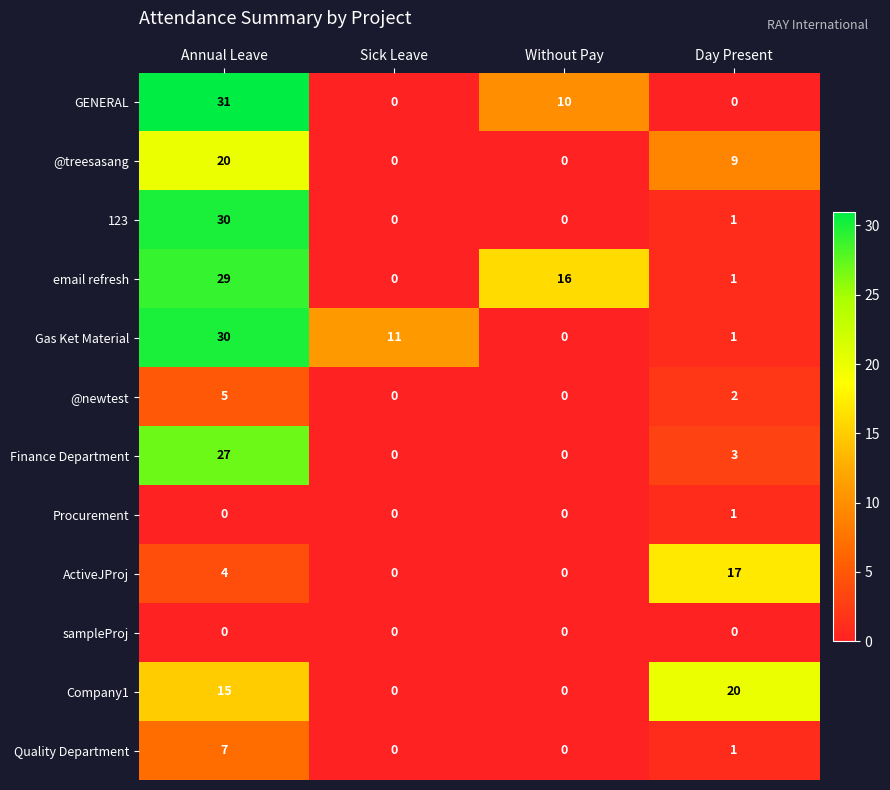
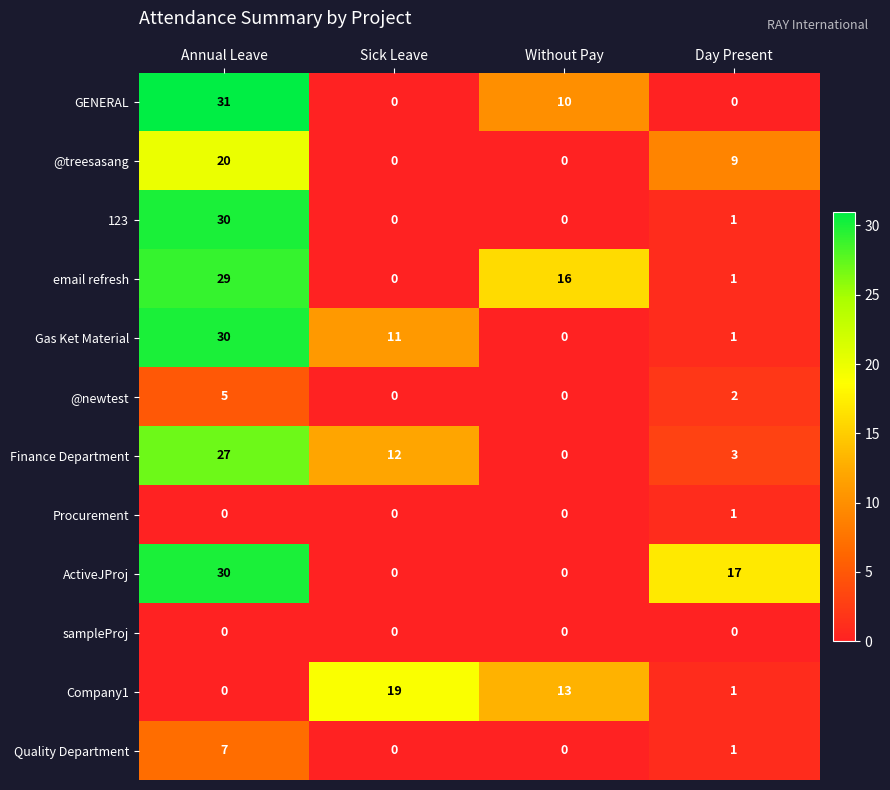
  {
    "GENERAL": {
      "Annual Leave": 31,
      "Sick Leave": 0,
      "Without Pay": 10,
      "Day Present": 0
    },
    "@treesasang": {
      "Annual Leave": 20,
      "Sick Leave": 0,
      "Without Pay": 0,
      "Day Present": 9
    },
    "123": {
      "Annual Leave": 30,
      "Sick Leave": 0,
      "Without Pay": 0,
      "Day Present": 1
    },
    "email refresh": {
      "Annual Leave": 29,
      "Sick Leave": 0,
      "Without Pay": 16,
      "Day Present": 1
    },
    "Gas Ket Material": {
      "Annual Leave": 30,
      "Sick Leave": 11,
      "Without Pay": 0,
      "Day Present": 1
    },
    "@newtest": {
      "Annual Leave": 5,
      "Sick Leave": 0,
      "Without Pay": 0,
      "Day Present": 2
    },
    "Finance Department": {
      "Annual Leave": 27,
-     "Sick Leave": 0,
+     "Sick Leave": 12,
      "Without Pay": 0,
      "Day Present": 3
    },
    "Procurement": {
      "Annual Leave": 0,
      "Sick Leave": 0,
      "Without Pay": 0,
      "Day Present": 1
    },
    "ActiveJProj": {
-     "Annual Leave": 4,
+     "Annual Leave": 30,
      "Sick Leave": 0,
      "Without Pay": 0,
      "Day Present": 17
    },
    "sampleProj": {
      "Annual Leave": 0,
      "Sick Leave": 0,
      "Without Pay": 0,
      "Day Present": 0
    },
    "Company1": {
-     "Annual Leave": 15,
-     "Sick Leave": 0,
-     "Without Pay": 0,
-     "Day Present": 20
+     "Annual Leave": 0,
+     "Sick Leave": 19,
+     "Without Pay": 13,
+     "Day Present": 1
    },
    "Quality Department": {
      "Annual Leave": 7,
      "Sick Leave": 0,
      "Without Pay": 0,
      "Day Present": 1
    }
  }
